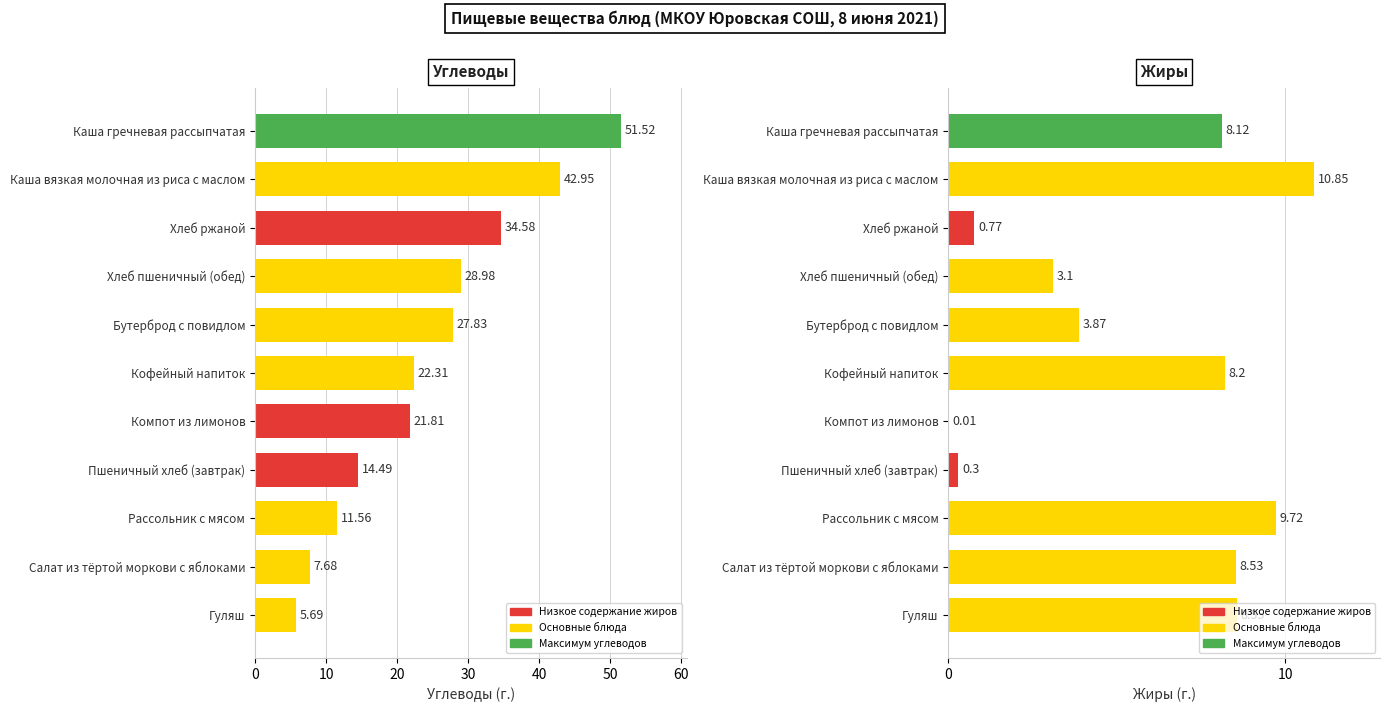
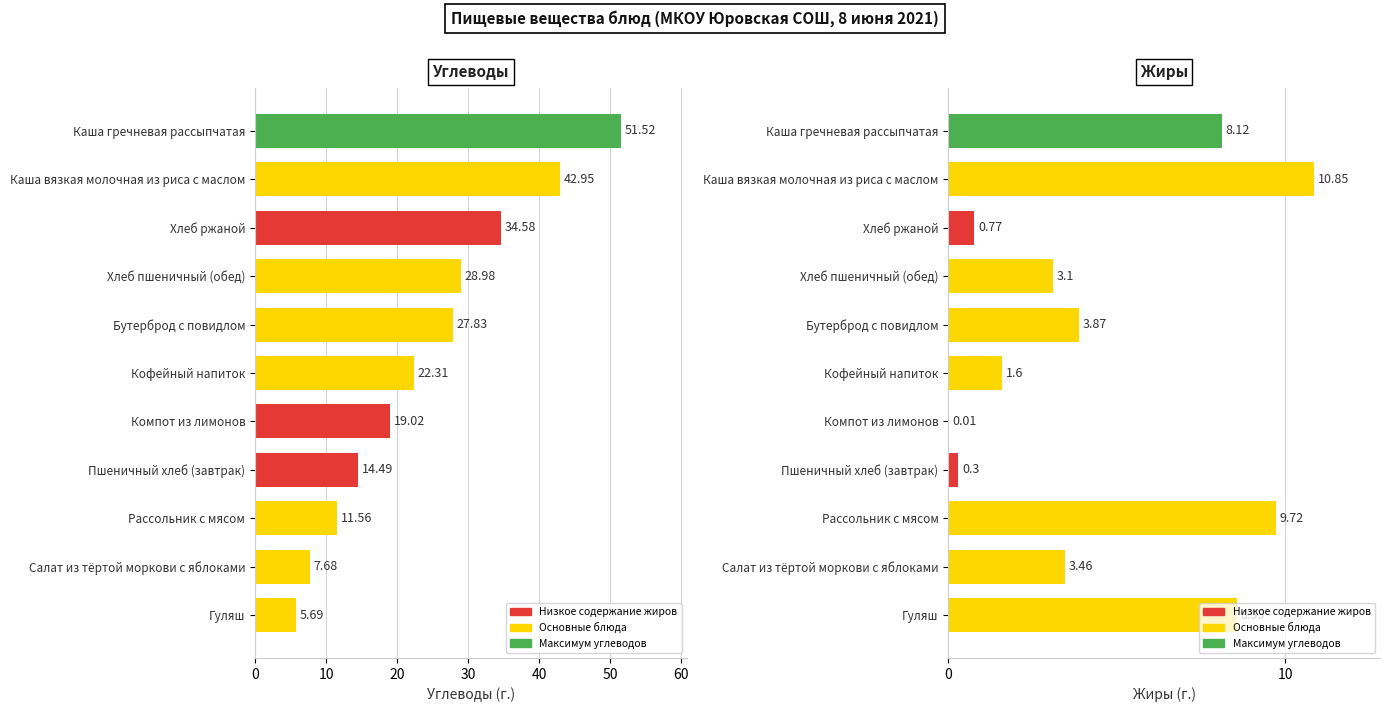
  {
    "Углеводы": {
      "Каша гречневая рассыпчатая": 51.52,
      "Каша вязкая молочная из риса с маслом": 42.95,
      "Хлеб ржаной": 34.58,
      "Хлеб пшеничный (обед)": 28.98,
      "Бутерброд с повидлом": 27.83,
      "Кофейный напиток": 22.31,
-     "Компот из лимонов": 21.81,
+     "Компот из лимонов": 19.02,
      "Пшеничный хлеб (завтрак)": 14.49,
      "Рассольник с мясом": 11.56,
      "Салат из тёртой моркови с яблоками": 7.68,
      "Гуляш": 5.69
    },
    "Жиры": {
      "Каша гречневая рассыпчатая": 8.12,
      "Каша вязкая молочная из риса с маслом": 10.85,
      "Хлеб ржаной": 0.77,
      "Хлеб пшеничный (обед)": 3.1,
      "Бутерброд с повидлом": 3.87,
-     "Кофейный напиток": 8.2,
+     "Кофейный напиток": 1.6,
      "Компот из лимонов": 0.01,
      "Пшеничный хлеб (завтрак)": 0.3,
      "Рассольник с мясом": 9.72,
-     "Салат из тёртой моркови с яблоками": 8.53
+     "Салат из тёртой моркови с яблоками": 3.46
    }
  }
